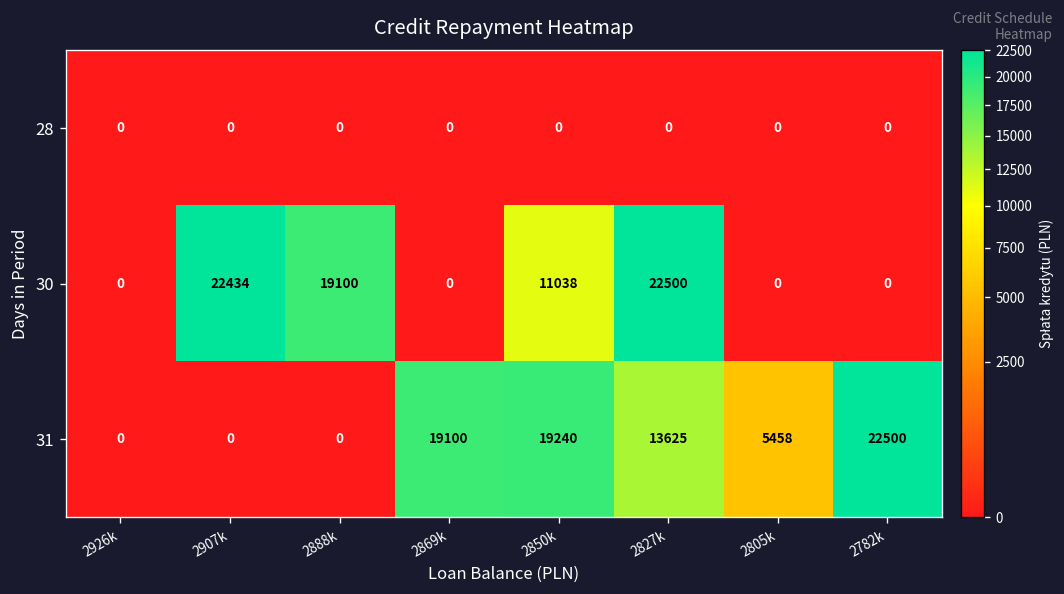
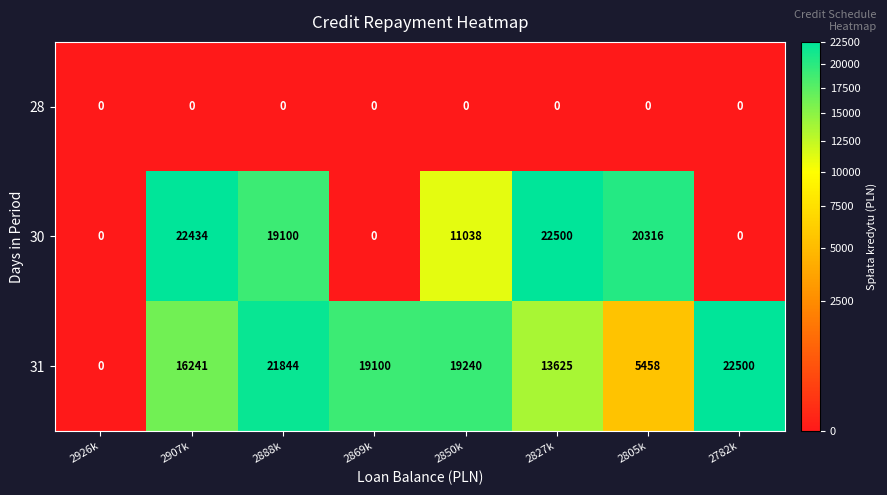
  {
    "28": {
      "2926k": 0,
      "2907k": 0,
      "2888k": 0,
      "2869k": 0,
      "2850k": 0,
      "2827k": 0,
      "2805k": 0,
      "2782k": 0
    },
    "30": {
      "2926k": 0,
      "2907k": 22434,
      "2888k": 19100,
      "2869k": 0,
      "2850k": 11038,
      "2827k": 22500,
-     "2805k": 0,
+     "2805k": 20316,
      "2782k": 0
    },
    "31": {
      "2926k": 0,
-     "2907k": 0,
-     "2888k": 0,
+     "2907k": 16241,
+     "2888k": 21844,
      "2869k": 19100,
      "2850k": 19240,
      "2827k": 13625,
      "2805k": 5458,
      "2782k": 22500
    }
  }
